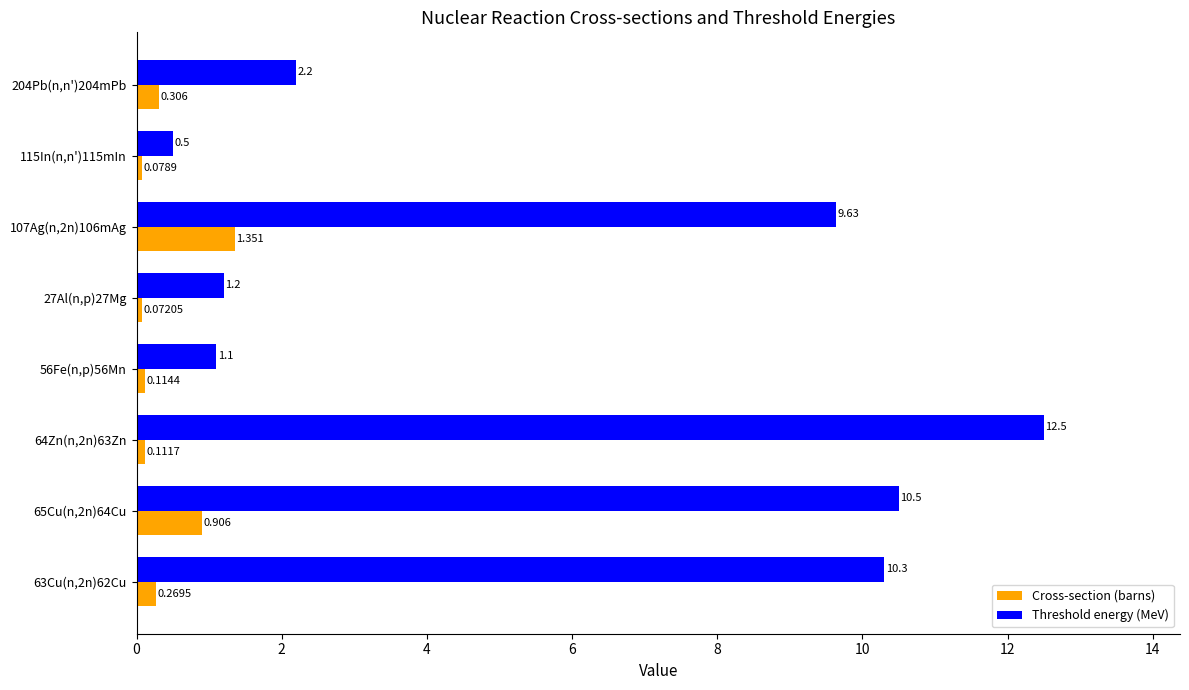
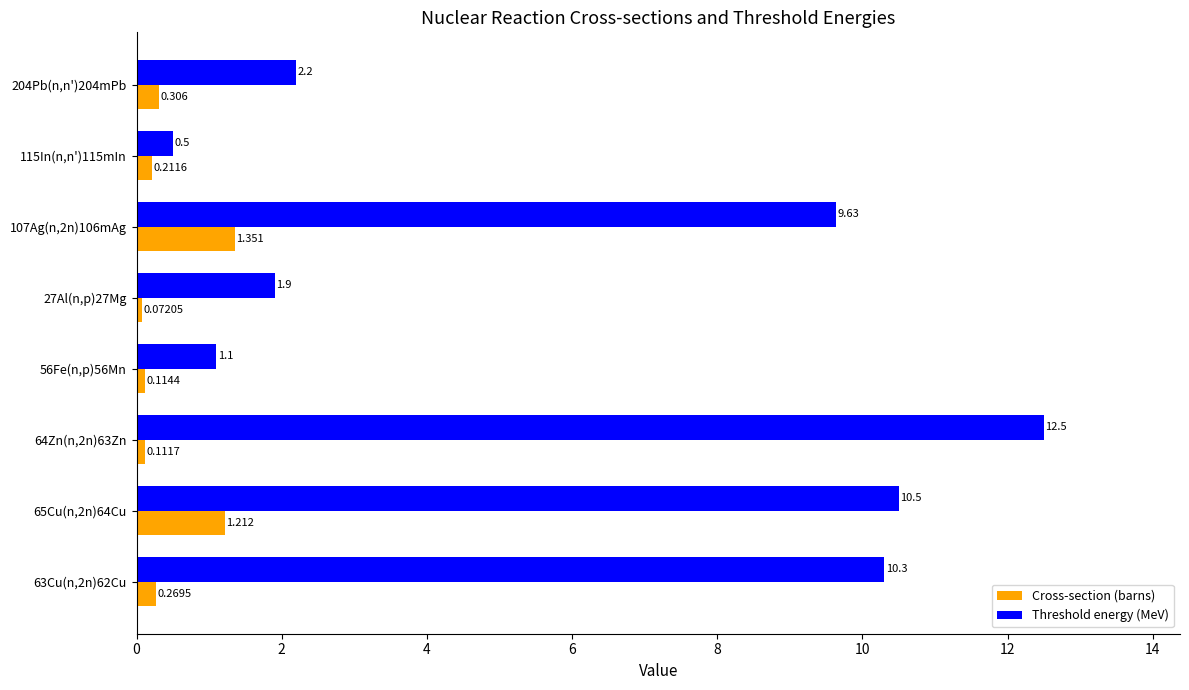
  {
    "Cross-section (barns)": {
      "204Pb(n,n')204mPb": 0.306,
-     "115In(n,n')115mIn": 0.0789,
+     "115In(n,n')115mIn": 0.2116,
      "107Ag(n,2n)106mAg": 1.351,
      "27Al(n,p)27Mg": 0.07205,
      "56Fe(n,p)56Mn": 0.1144,
      "64Zn(n,2n)63Zn": 0.1117,
-     "65Cu(n,2n)64Cu": 0.906,
+     "65Cu(n,2n)64Cu": 1.212,
      "63Cu(n,2n)62Cu": 0.2695
    },
    "Threshold energy (MeV)": {
      "204Pb(n,n')204mPb": 2.2,
      "115In(n,n')115mIn": 0.5,
      "107Ag(n,2n)106mAg": 9.63,
-     "27Al(n,p)27Mg": 1.2,
+     "27Al(n,p)27Mg": 1.9,
      "56Fe(n,p)56Mn": 1.1,
      "64Zn(n,2n)63Zn": 12.5,
      "65Cu(n,2n)64Cu": 10.5,
      "63Cu(n,2n)62Cu": 10.3
    }
  }
